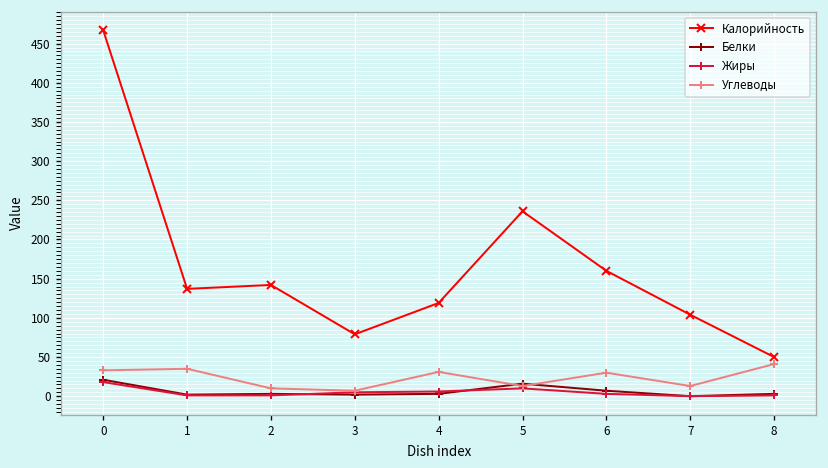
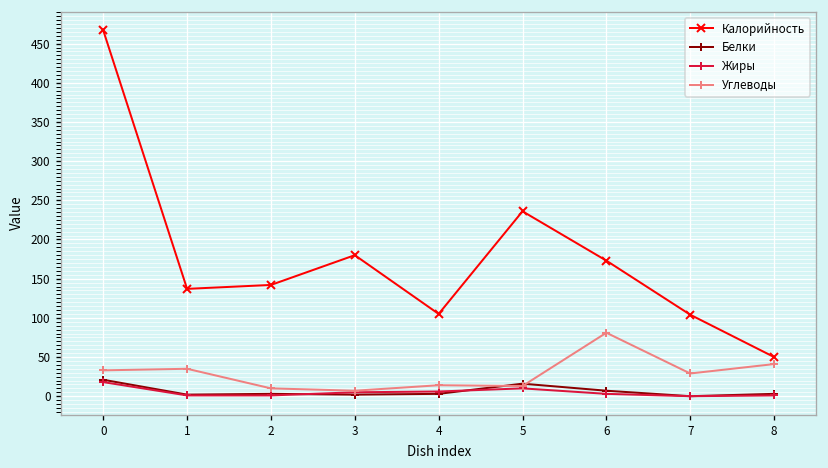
  {
    "Калорийность": {
      "0": 470,
      "1": 140,
      "2": 140,
-     "3": 80,
-     "4": 120,
+     "3": 180,
+     "4": 110,
      "5": 240,
-     "6": 160,
+     "6": 170,
      "7": 100,
      "8": 50
    },
    "Белки": {
      "6": 10
    },
    "Жиры": {
      "6": 0
    },
    "Углеводы": {
      "0": 30,
      "1": 40,
      "2": 10,
-     "4": 30,
-     "6": 30,
-     "7": 10,
+     "4": 10,
+     "6": 80,
+     "7": 30,
      "8": 40
    }
  }
